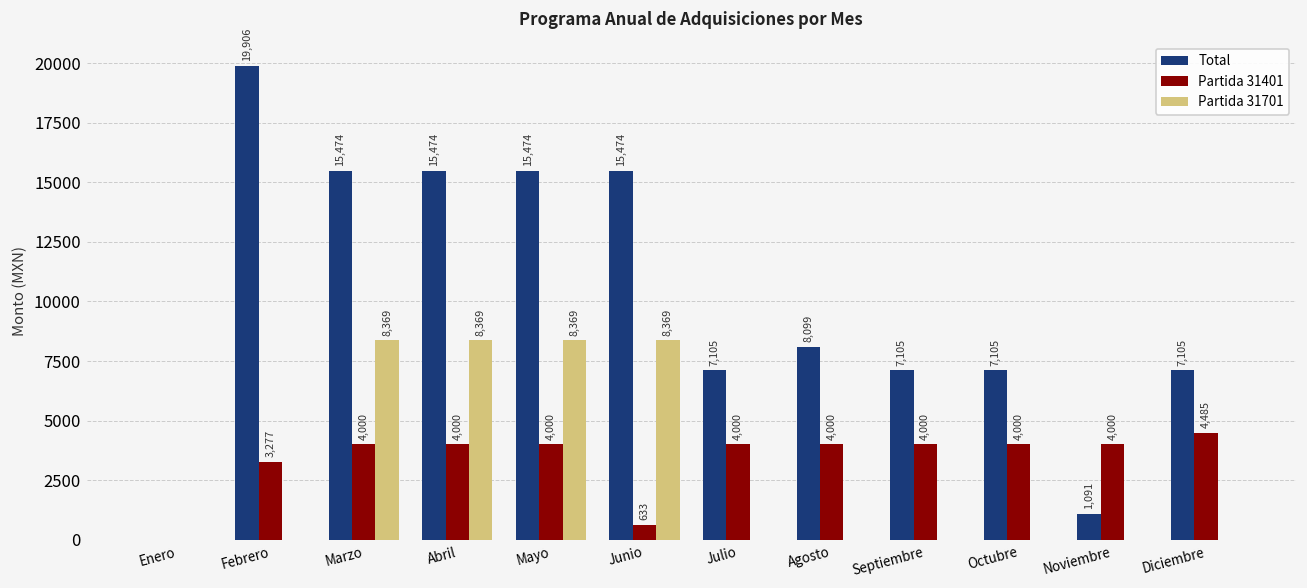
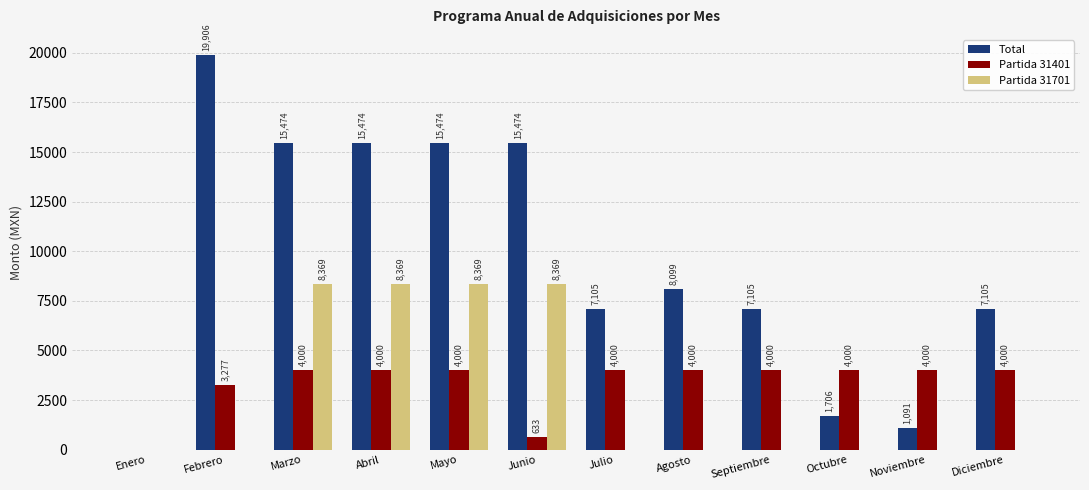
  {
    "Total": {
      "Febrero": "19,906",
      "Marzo": "15,474",
      "Abril": "15,474",
      "Mayo": "15,474",
      "Junio": "15,474",
      "Julio": "7,105",
      "Agosto": "8,099",
      "Septiembre": "7,105",
-     "Octubre": "7,105",
+     "Octubre": "1,706",
      "Noviembre": "1,091",
      "Diciembre": "7,105"
    },
    "Partida 31401": {
      "Febrero": "3,277",
      "Marzo": "4,000",
      "Abril": "4,000",
      "Mayo": "4,000",
      "Junio": "633",
      "Julio": "4,000",
      "Agosto": "4,000",
      "Septiembre": "4,000",
      "Octubre": "4,000",
      "Noviembre": "4,000",
-     "Diciembre": "4,485"
+     "Diciembre": "4,000"
    },
    "Partida 31701": {
      "Marzo": "8,369",
      "Abril": "8,369",
      "Mayo": "8,369",
      "Junio": "8,369"
    }
  }
